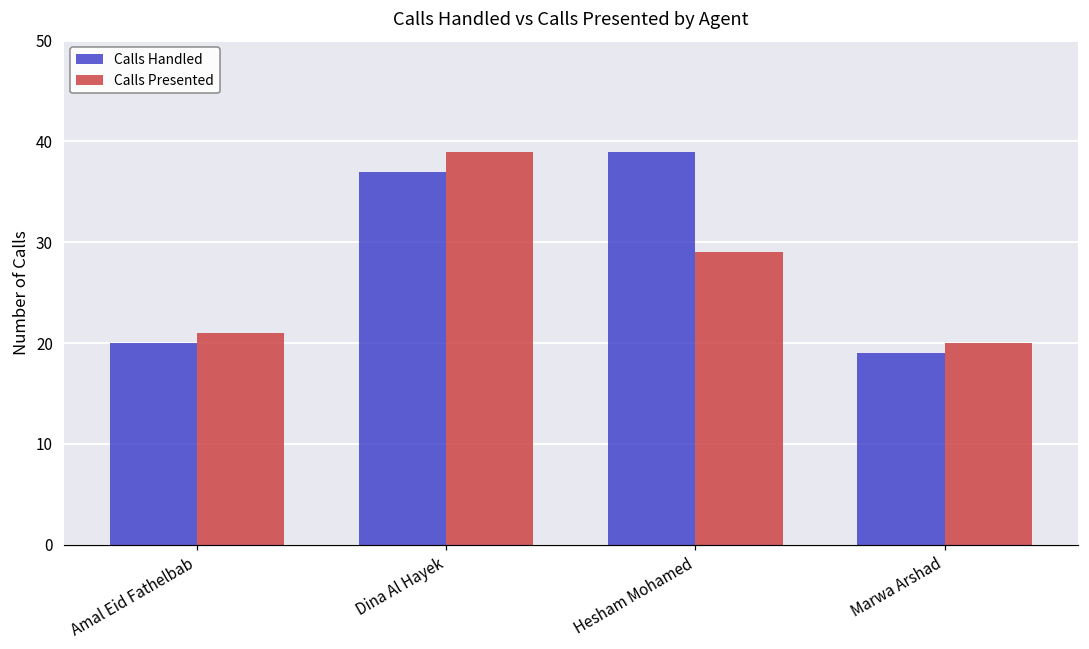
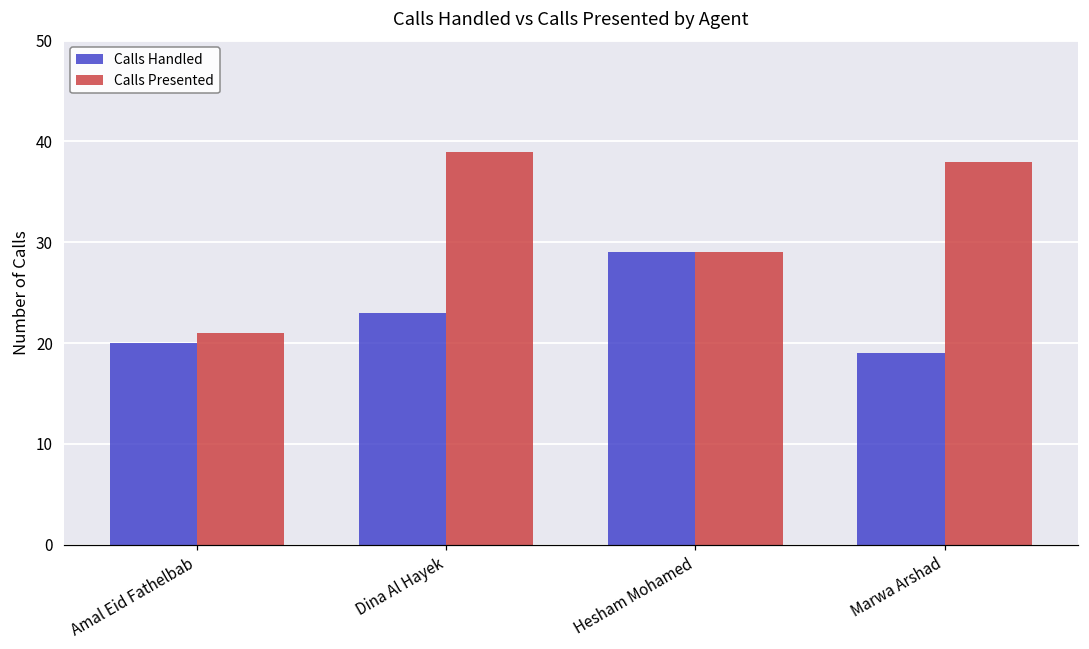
  {
    "Calls Handled": {
      "Amal Eid Fathelbab": 20,
-     "Dina Al Hayek": 37,
-     "Hesham Mohamed": 39,
+     "Dina Al Hayek": 23,
+     "Hesham Mohamed": 29,
      "Marwa Arshad": 19
    },
    "Calls Presented": {
      "Amal Eid Fathelbab": 21,
      "Dina Al Hayek": 39,
      "Hesham Mohamed": 29,
-     "Marwa Arshad": 20
+     "Marwa Arshad": 38
    }
  }
